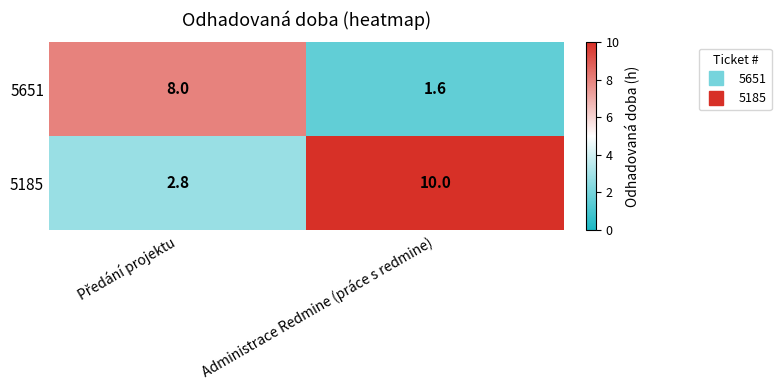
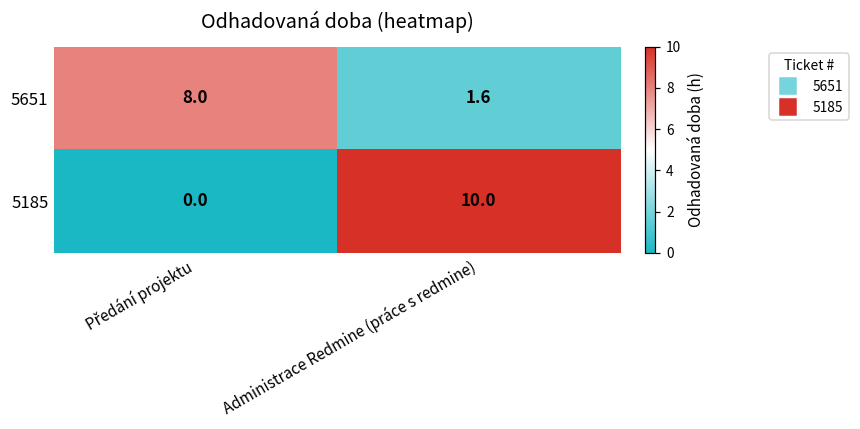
  {
    "5651": {
      "Předání projektu": 8.0,
      "Administrace Redmine (práce s redmine)": 1.6
    },
    "5185": {
-     "Předání projektu": 2.8,
+     "Předání projektu": 0.0,
      "Administrace Redmine (práce s redmine)": 10.0
    }
  }
